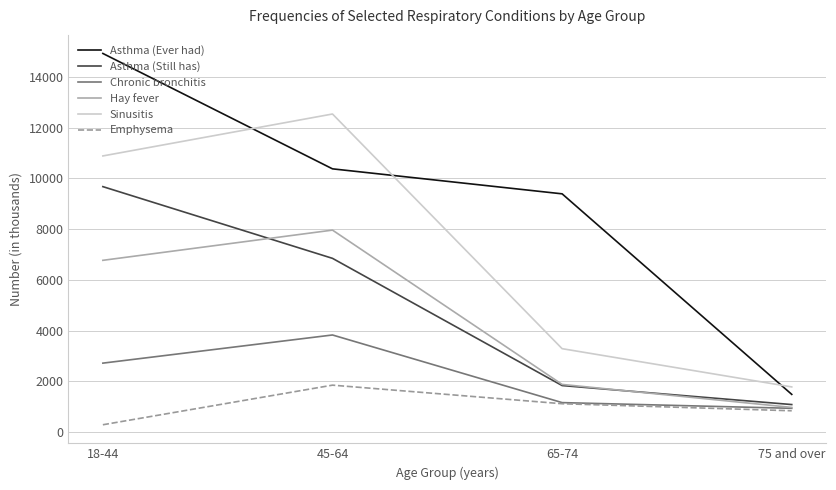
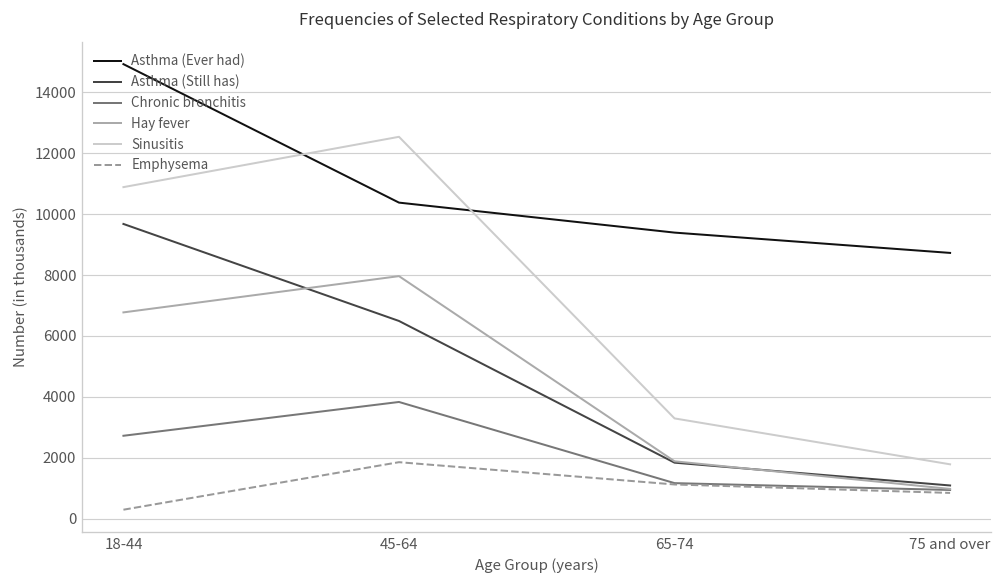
  {
    "Asthma (Ever had)": {
      "18-44": 14900,
      "45-64": 10400,
      "65-74": 9400,
-     "75 and over": 1500
+     "75 and over": 8700
    },
    "Asthma (Still has)": {
      "18-44": 9700,
-     "45-64": 6900,
+     "45-64": 6500,
      "75 and over": 1100
    }
  }
